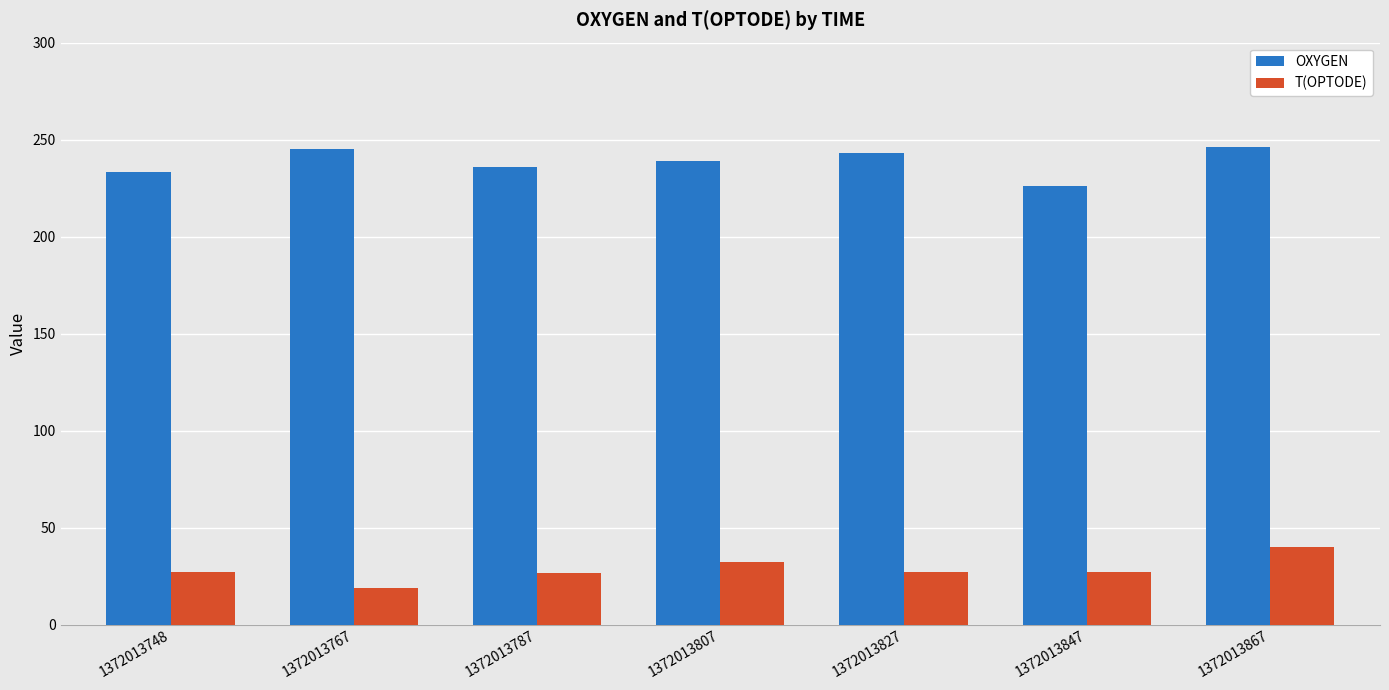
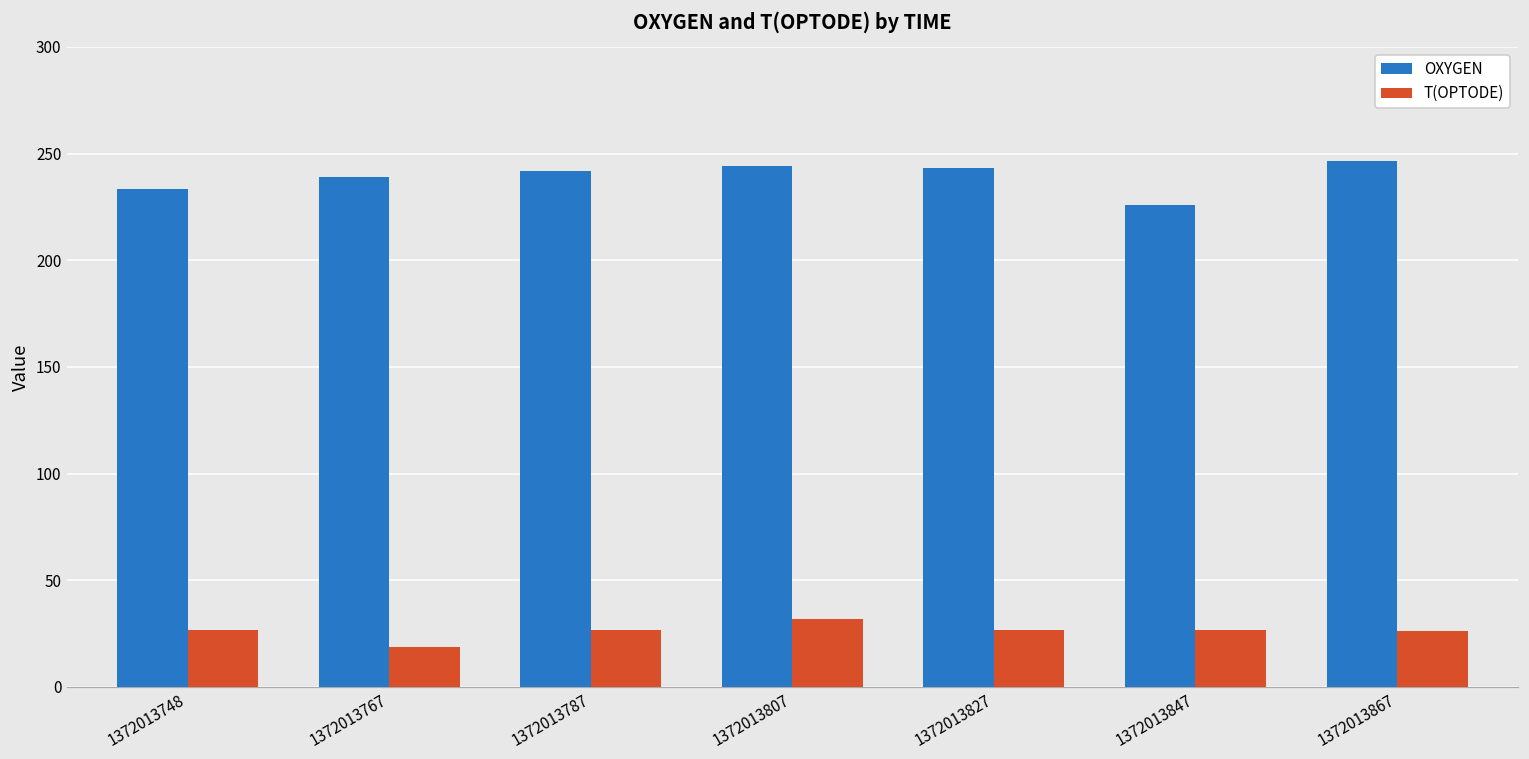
  {
    "OXYGEN": {
      "1372013748": 233,
-     "1372013767": 245,
-     "1372013787": 236,
-     "1372013807": 239,
+     "1372013767": 239,
+     "1372013787": 242,
+     "1372013807": 244,
      "1372013827": 243,
      "1372013847": 226,
      "1372013867": 246
    },
    "T(OPTODE)": {
      "1372013748": 27,
      "1372013767": 19,
      "1372013787": 27,
      "1372013807": 32,
      "1372013827": 27,
      "1372013847": 27,
-     "1372013867": 40
+     "1372013867": 26
    }
  }
